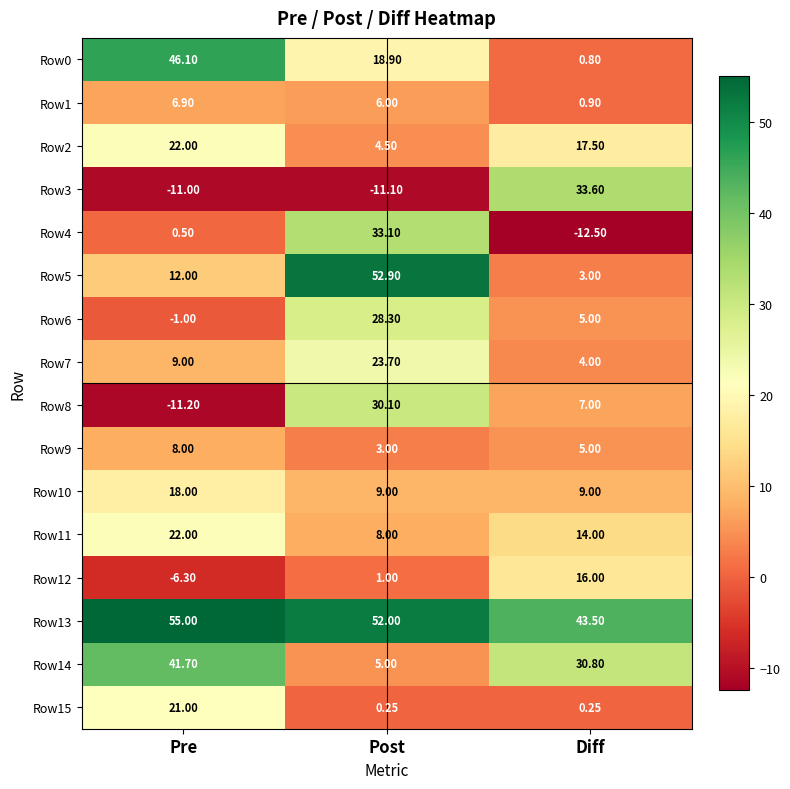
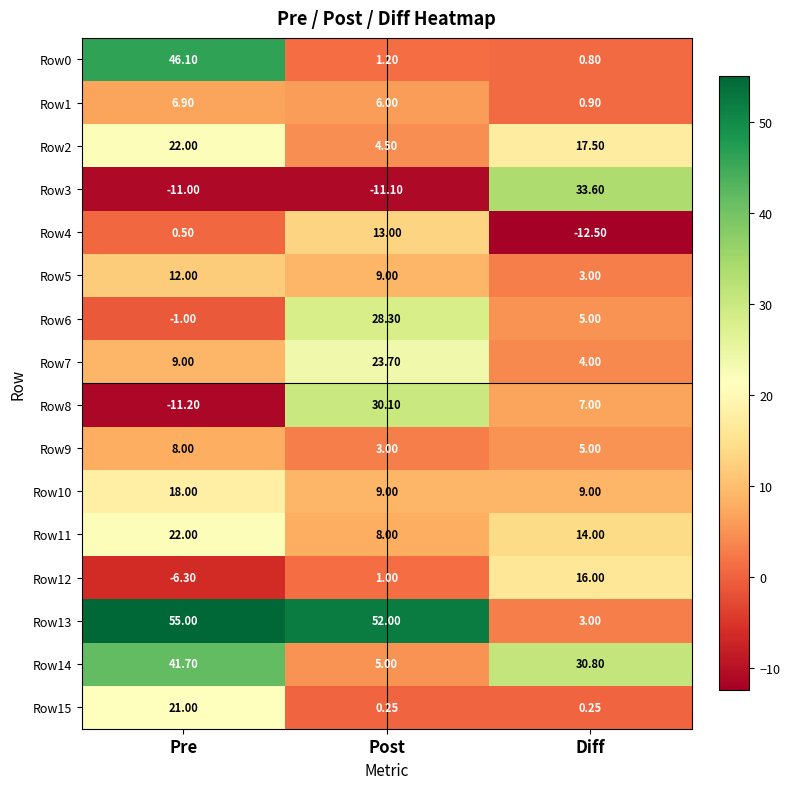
  {
    "Row0": {
      "Pre": 46.10,
-     "Post": 18.90,
+     "Post": 1.20,
      "Diff": 0.80
    },
    "Row1": {
      "Pre": 6.90,
      "Post": 6.00,
      "Diff": 0.90
    },
    "Row2": {
      "Pre": 22.00,
      "Post": 4.50,
      "Diff": 17.50
    },
    "Row3": {
      "Pre": -11.00,
      "Post": -11.10,
      "Diff": 33.60
    },
    "Row4": {
      "Pre": 0.50,
-     "Post": 33.10,
+     "Post": 13.00,
      "Diff": -12.50
    },
    "Row5": {
      "Pre": 12.00,
-     "Post": 52.90,
+     "Post": 9.00,
      "Diff": 3.00
    },
    "Row6": {
      "Pre": -1.00,
      "Post": 28.30,
      "Diff": 5.00
    },
    "Row7": {
      "Pre": 9.00,
      "Post": 23.70,
      "Diff": 4.00
    },
    "Row8": {
      "Pre": -11.20,
      "Post": 30.10,
      "Diff": 7.00
    },
    "Row9": {
      "Pre": 8.00,
      "Post": 3.00,
      "Diff": 5.00
    },
    "Row10": {
      "Pre": 18.00,
      "Post": 9.00,
      "Diff": 9.00
    },
    "Row11": {
      "Pre": 22.00,
      "Post": 8.00,
      "Diff": 14.00
    },
    "Row12": {
      "Pre": -6.30,
      "Post": 1.00,
      "Diff": 16.00
    },
    "Row13": {
      "Pre": 55.00,
      "Post": 52.00,
-     "Diff": 43.50
+     "Diff": 3.00
    },
    "Row14": {
      "Pre": 41.70,
      "Post": 5.00,
      "Diff": 30.80
    },
    "Row15": {
      "Pre": 21.00,
      "Post": 0.25,
      "Diff": 0.25
    }
  }
